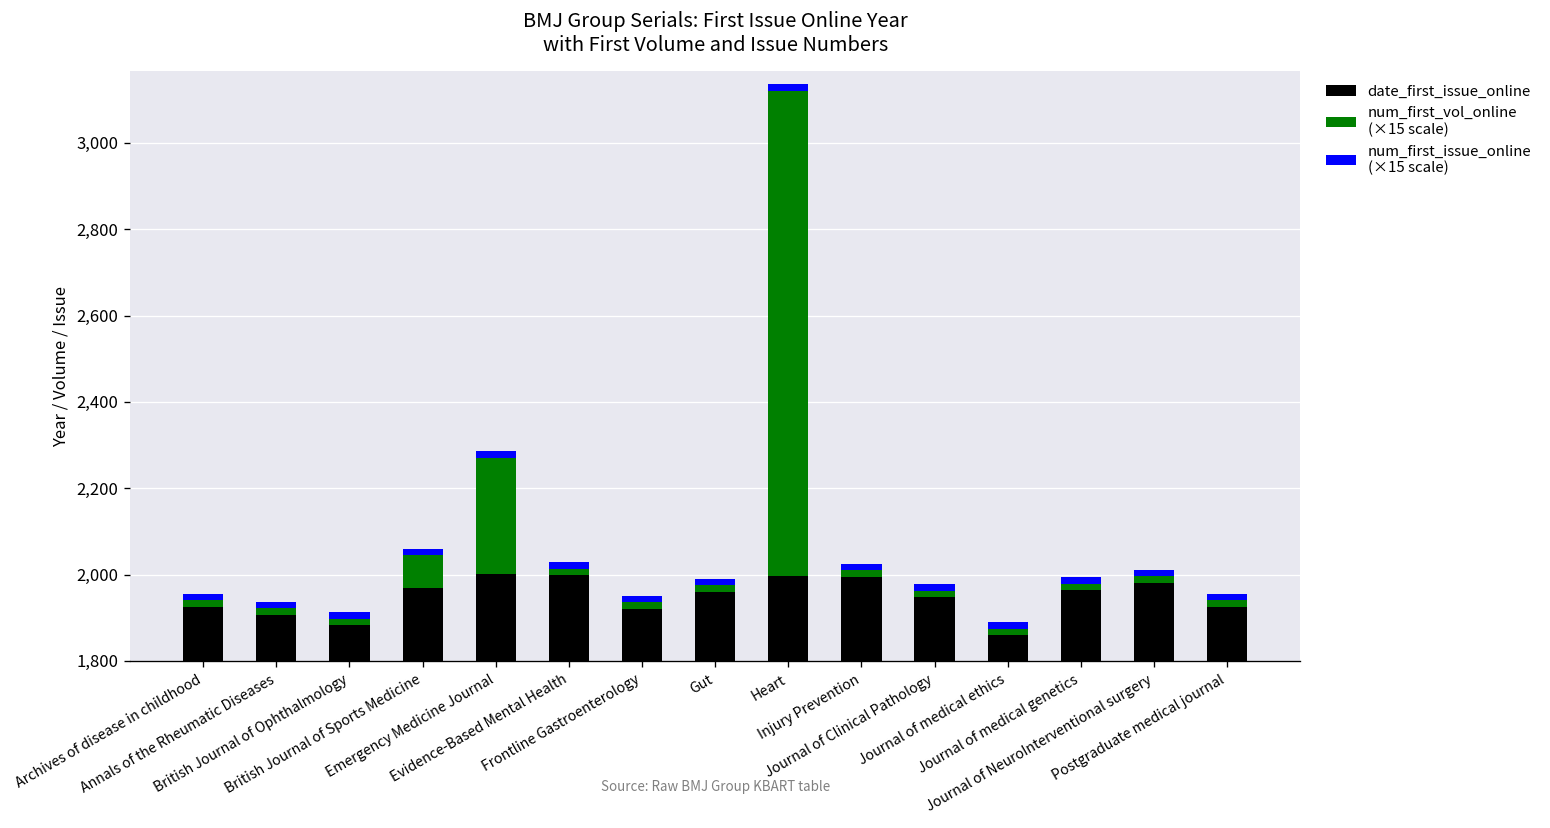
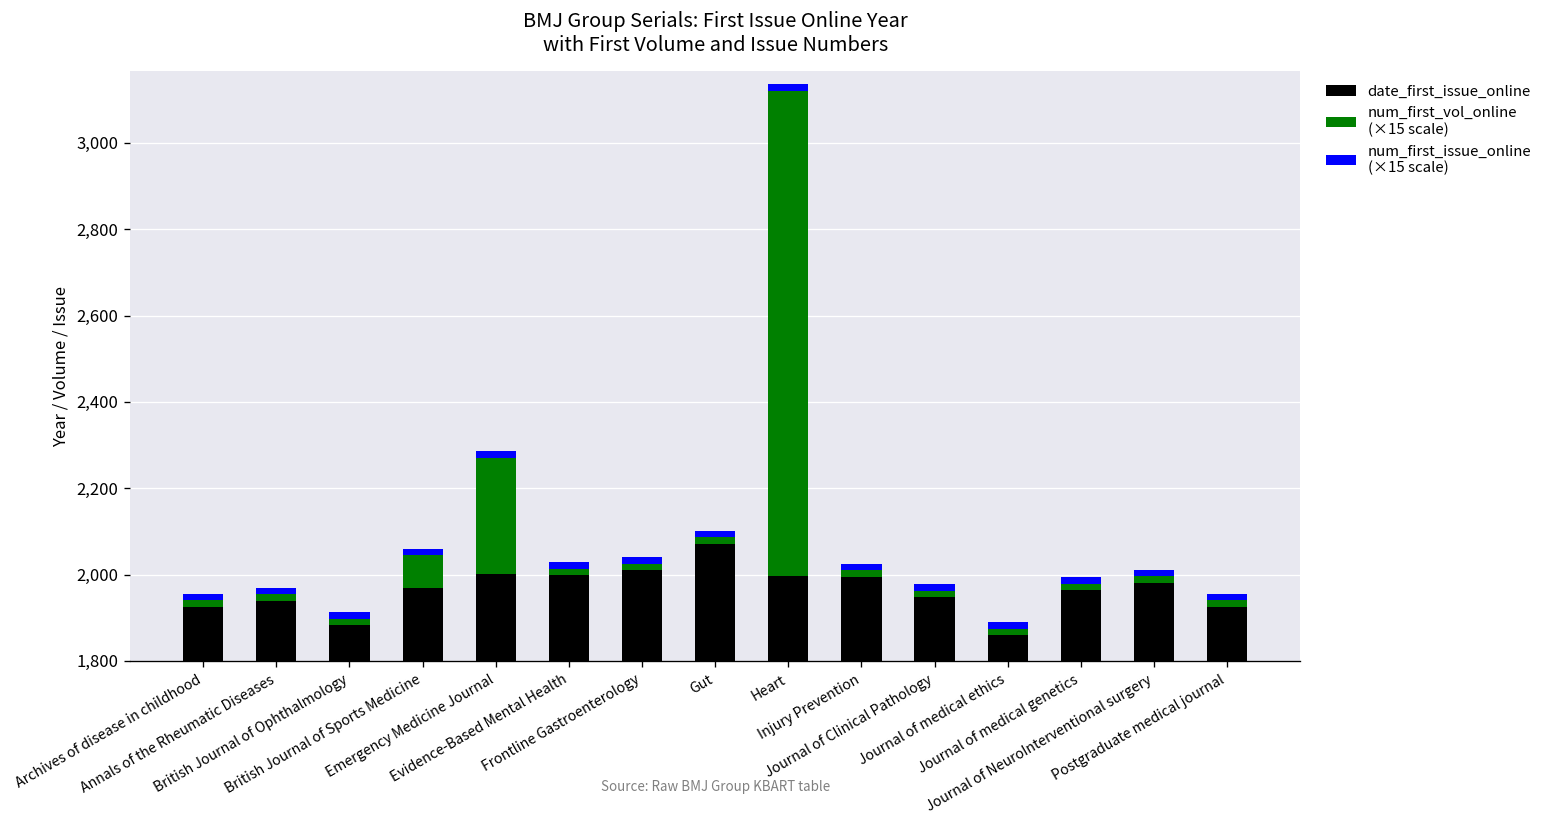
  {
    "date_first_issue_online": {
      "Archives of disease in childhood": "1,930",
-     "Annals of the Rheumatic Diseases": "1,910",
+     "Annals of the Rheumatic Diseases": "1,940",
      "British Journal of Ophthalmology": "1,880",
      "British Journal of Sports Medicine": "1,970",
      "Emergency Medicine Journal": "2,000",
      "Evidence-Based Mental Health": "2,000",
-     "Frontline Gastroenterology": "1,920",
-     "Gut": "1,960",
+     "Frontline Gastroenterology": "2,010",
+     "Gut": "2,070",
      "Heart": "2,000",
      "Injury Prevention": "2,000",
      "Journal of Clinical Pathology": "1,950",
      "Journal of medical ethics": "1,860",
      "Journal of medical genetics": "1,960",
      "Journal of NeuroInterventional surgery": "1,980",
      "Postgraduate medical journal": "1,930"
    }
  }
